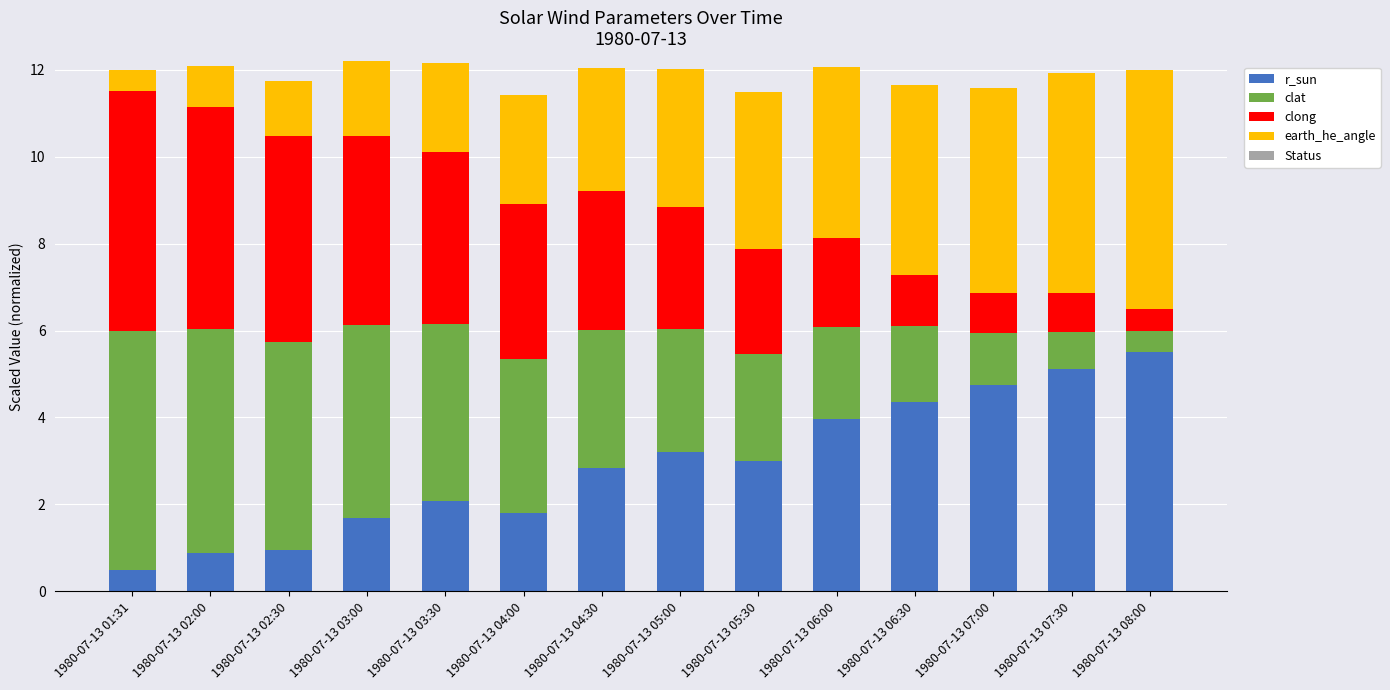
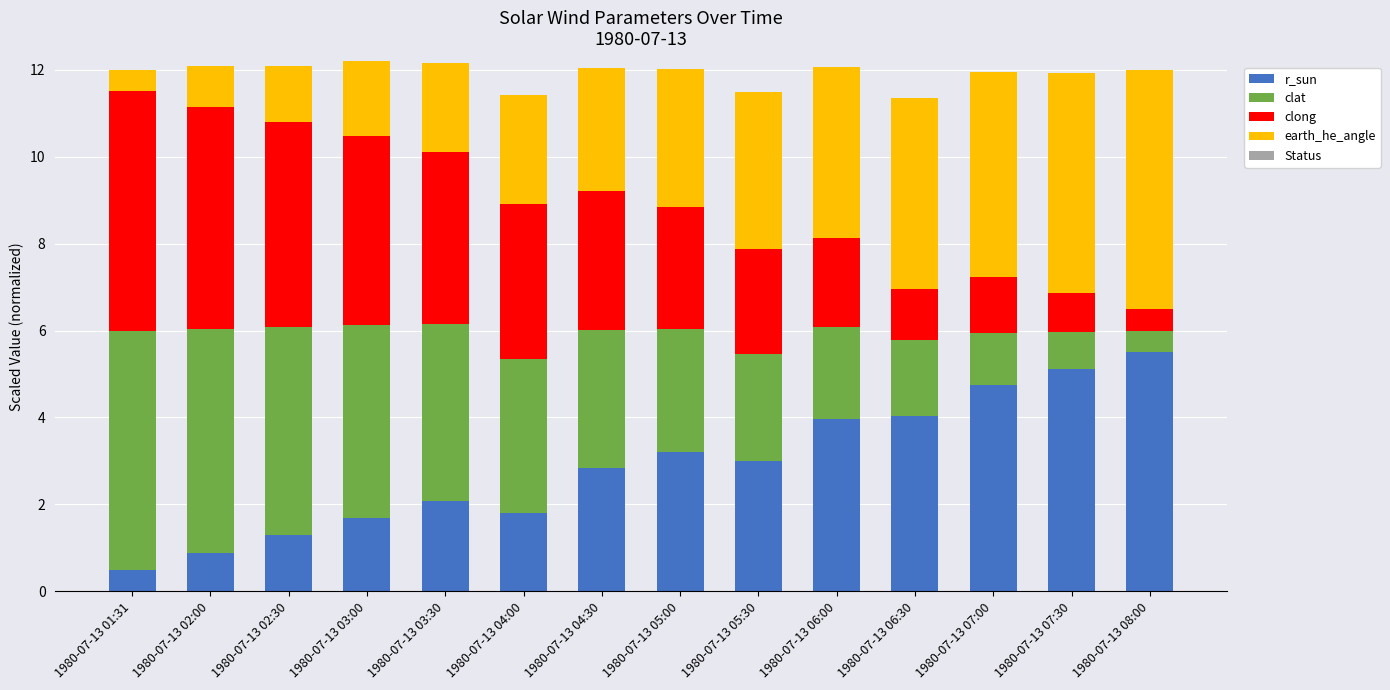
  {
    "r_sun": {
      "1980-07-13 01:31": 0.5,
      "1980-07-13 02:00": 0.9,
-     "1980-07-13 02:30": 0.9,
+     "1980-07-13 02:30": 1.3,
      "1980-07-13 03:00": 1.7,
      "1980-07-13 03:30": 2.1,
      "1980-07-13 04:00": 1.8,
      "1980-07-13 04:30": 2.8,
      "1980-07-13 05:00": 3.2,
      "1980-07-13 05:30": 3.0,
      "1980-07-13 06:00": 4.0,
-     "1980-07-13 06:30": 4.4,
+     "1980-07-13 06:30": 4.0,
      "1980-07-13 07:00": 4.7,
      "1980-07-13 07:30": 5.1,
      "1980-07-13 08:00": 5.5
    },
    "clat": {
      "1980-07-13 01:31": 5.5,
      "1980-07-13 02:00": 5.1,
      "1980-07-13 02:30": 4.8,
      "1980-07-13 03:00": 4.4,
      "1980-07-13 03:30": 4.1,
      "1980-07-13 04:00": 3.5,
      "1980-07-13 04:30": 3.2,
      "1980-07-13 05:00": 2.8,
      "1980-07-13 05:30": 2.5,
      "1980-07-13 06:00": 2.1,
      "1980-07-13 06:30": 1.7,
      "1980-07-13 07:00": 1.2,
      "1980-07-13 07:30": 0.9,
      "1980-07-13 08:00": 0.5
    },
    "clong": {
      "1980-07-13 01:31": 5.5,
      "1980-07-13 02:00": 5.1,
      "1980-07-13 02:30": 4.7,
      "1980-07-13 03:00": 4.3,
      "1980-07-13 03:30": 4.0,
      "1980-07-13 04:00": 3.6,
      "1980-07-13 04:30": 3.2,
      "1980-07-13 05:00": 2.8,
      "1980-07-13 05:30": 2.4,
      "1980-07-13 06:00": 2.0,
      "1980-07-13 06:30": 1.2,
-     "1980-07-13 07:00": 0.9,
+     "1980-07-13 07:00": 1.3,
      "1980-07-13 07:30": 0.9,
      "1980-07-13 08:00": 0.5
    }
  }
